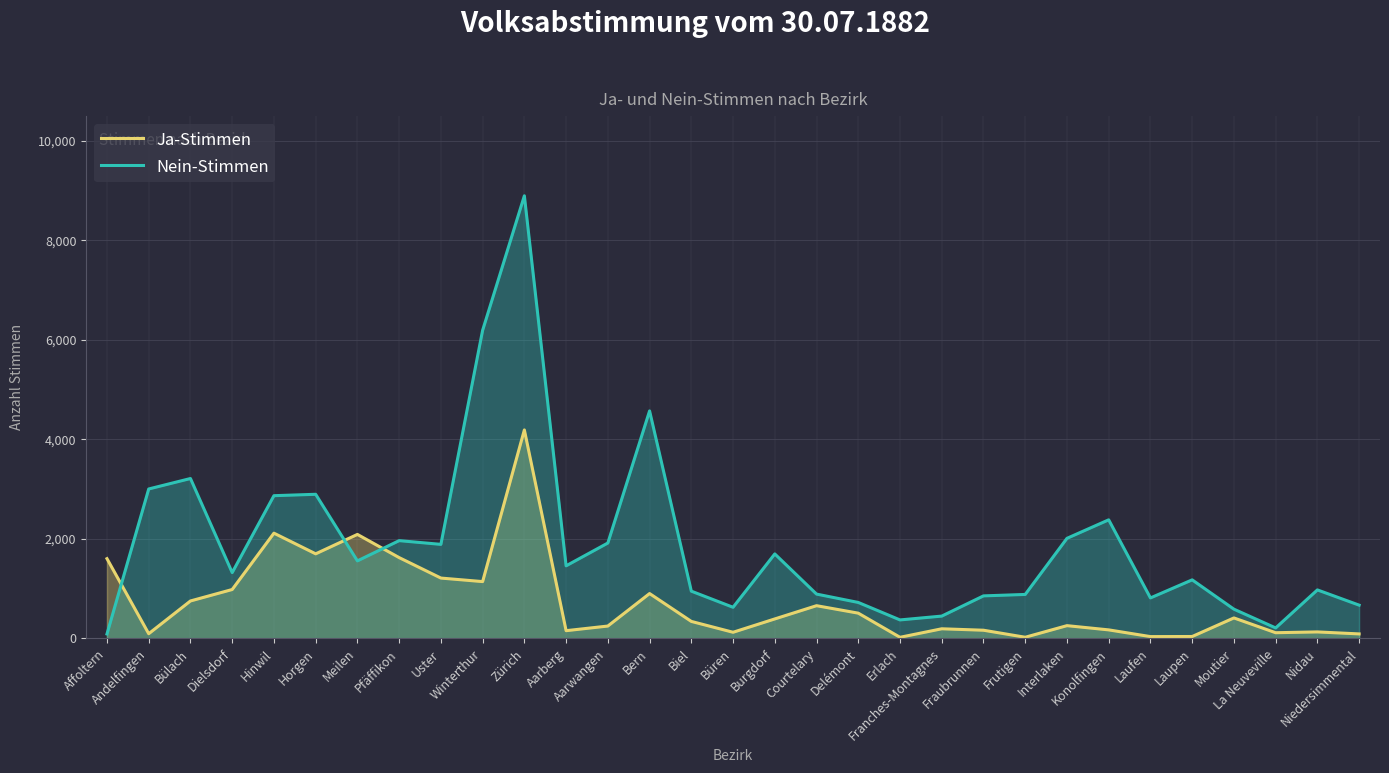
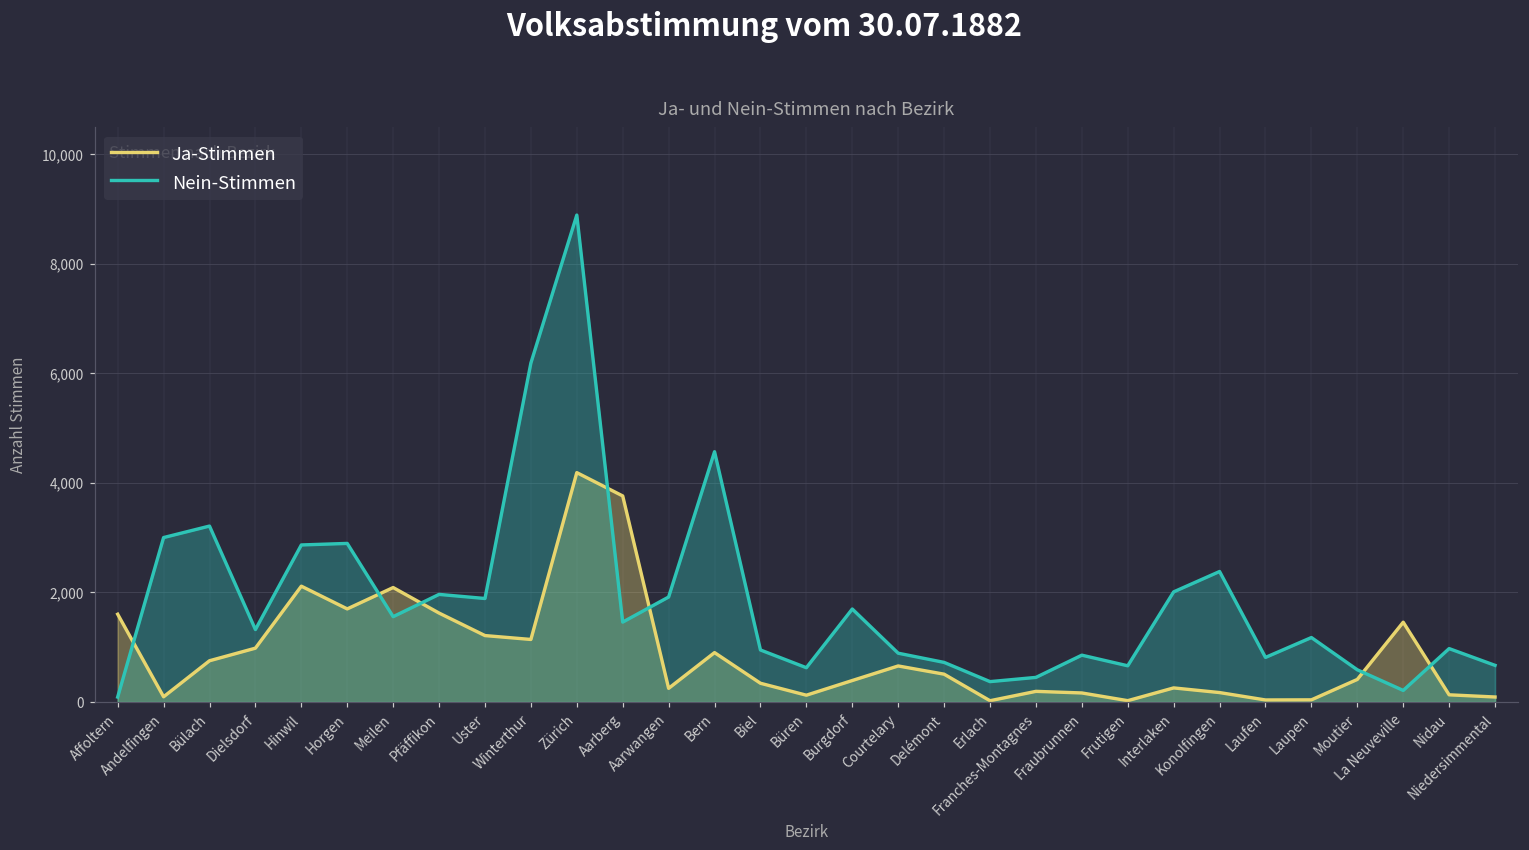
  {
    "Ja-Stimmen": {
      "Affoltern": "1,600",
      "Andelfingen": "100",
      "Bülach": "800",
      "Dielsdorf": "1,000",
      "Hinwil": "2,100",
      "Horgen": "1,700",
      "Meilen": "2,100",
      "Pfäffikon": "1,600",
      "Uster": "1,200",
      "Winterthur": "1,100",
      "Zürich": "4,200",
-     "Aarberg": "200",
+     "Aarberg": "3,800",
      "Aarwangen": "200",
      "Bern": "900",
      "Biel": "300",
      "Büren": "100",
      "Burgdorf": "400",
      "Courtelary": "700",
      "Delémont": "500",
      "Erlach": "0",
      "Franches-Montagnes": "200",
      "Fraubrunnen": "200",
      "Frutigen": "0",
      "Interlaken": "300",
      "Konolfingen": "200",
      "Laufen": "0",
      "Laupen": "0",
      "Moutier": "400",
-     "La Neuveville": "100",
+     "La Neuveville": "1,500",
      "Nidau": "100",
      "Niedersimmental": "100"
    },
    "Nein-Stimmen": {
      "Affoltern": "100",
      "Andelfingen": "3,000",
      "Bülach": "3,200",
      "Dielsdorf": "1,300",
      "Hinwil": "2,900",
      "Horgen": "2,900",
      "Meilen": "1,600",
      "Pfäffikon": "2,000",
      "Uster": "1,900",
      "Winterthur": "6,200",
      "Zürich": "8,900",
      "Aarberg": "1,500",
      "Aarwangen": "1,900",
      "Bern": "4,600",
      "Biel": "1,000",
      "Büren": "600",
      "Burgdorf": "1,700",
      "Courtelary": "900",
      "Delémont": "700",
      "Erlach": "400",
      "Franches-Montagnes": "400",
      "Fraubrunnen": "900",
-     "Frutigen": "900",
+     "Frutigen": "700",
      "Interlaken": "2,000",
      "Konolfingen": "2,400",
      "Laufen": "800",
      "Laupen": "1,200",
      "Moutier": "600",
      "La Neuveville": "200",
      "Nidau": "1,000",
      "Niedersimmental": "700"
    }
  }
